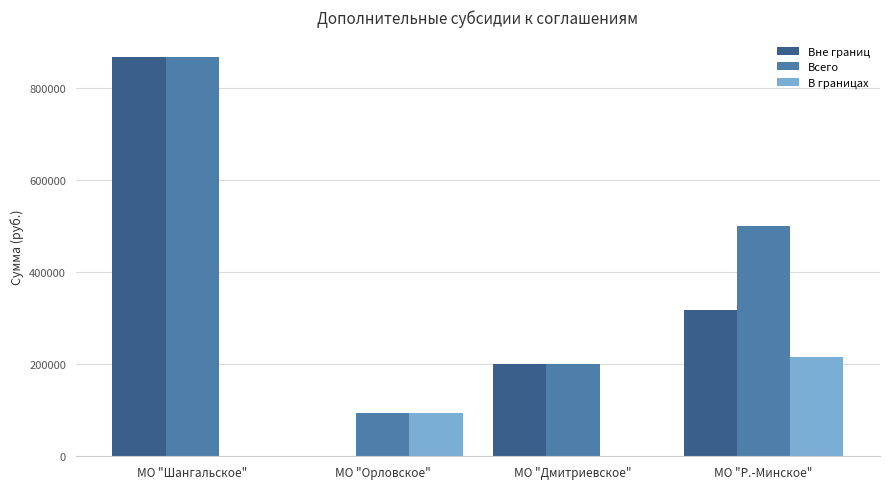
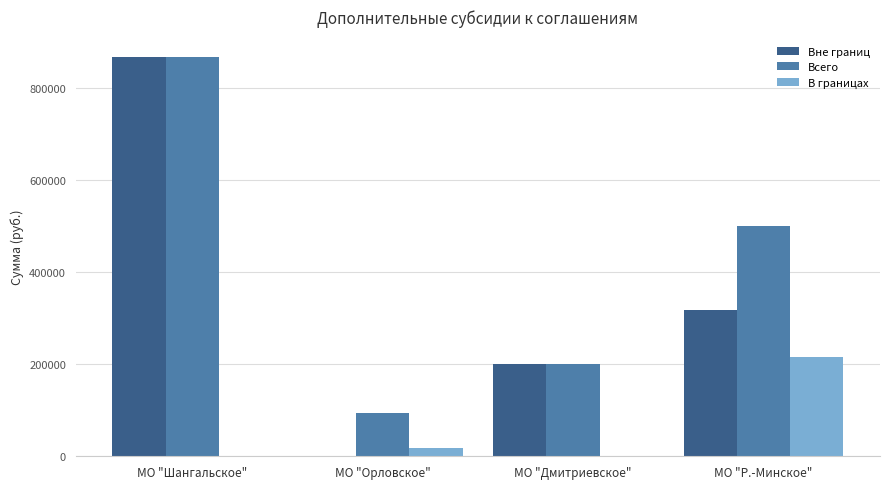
  {
    "В границах": {
      "МО \"Шангальское\"": 0,
-     "МО \"Орловское\"": 100000,
+     "МО \"Орловское\"": 20000,
      "МО \"Дмитриевское\"": 0,
      "МО \"Р.-Минское\"": 210000
    }
  }
